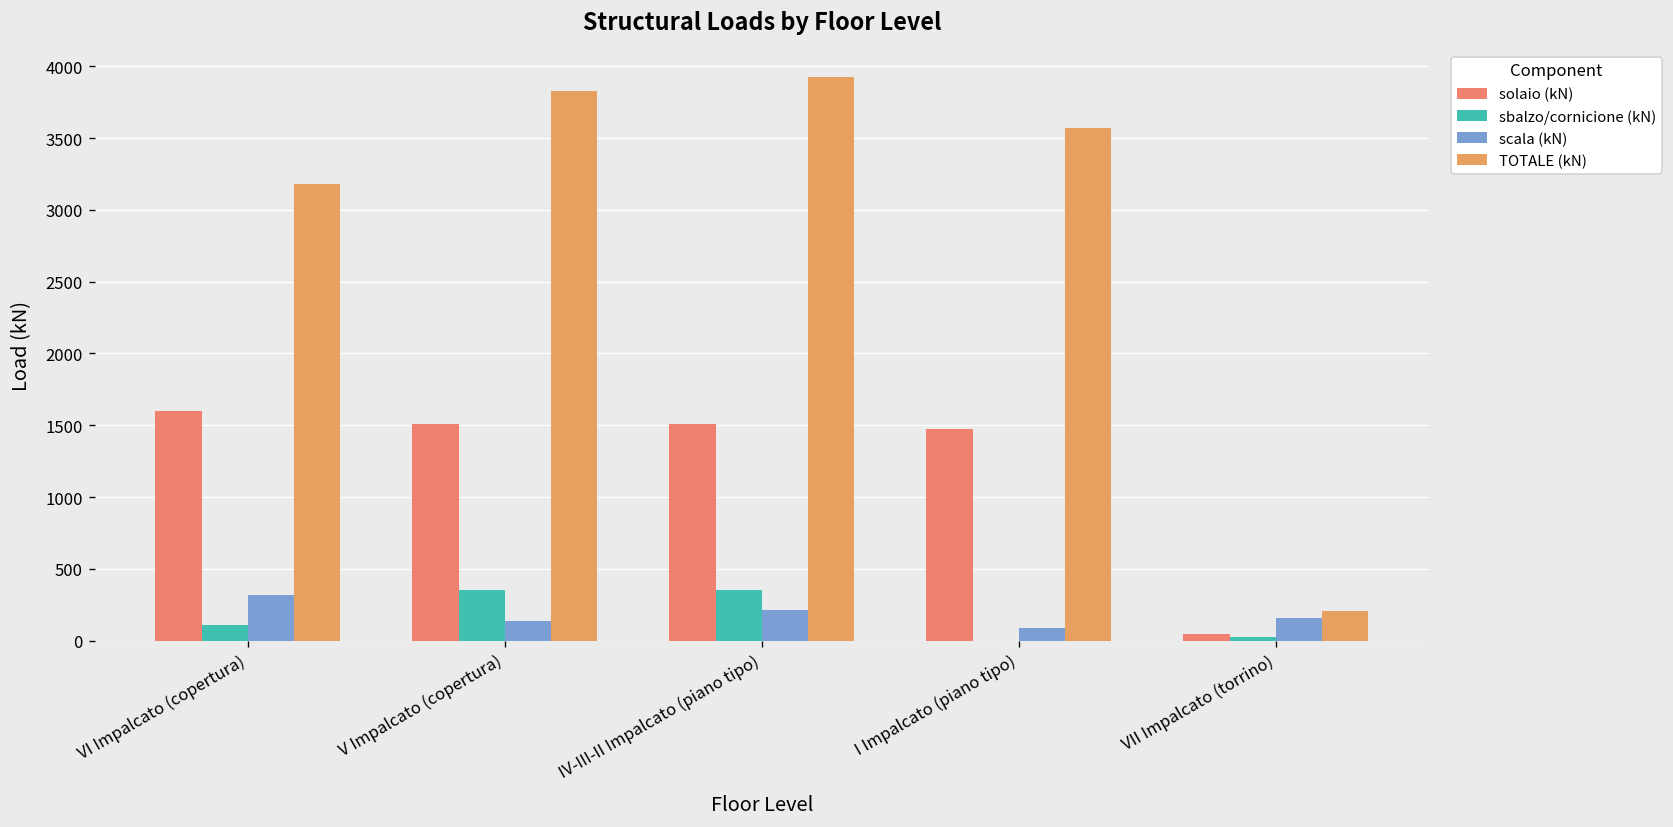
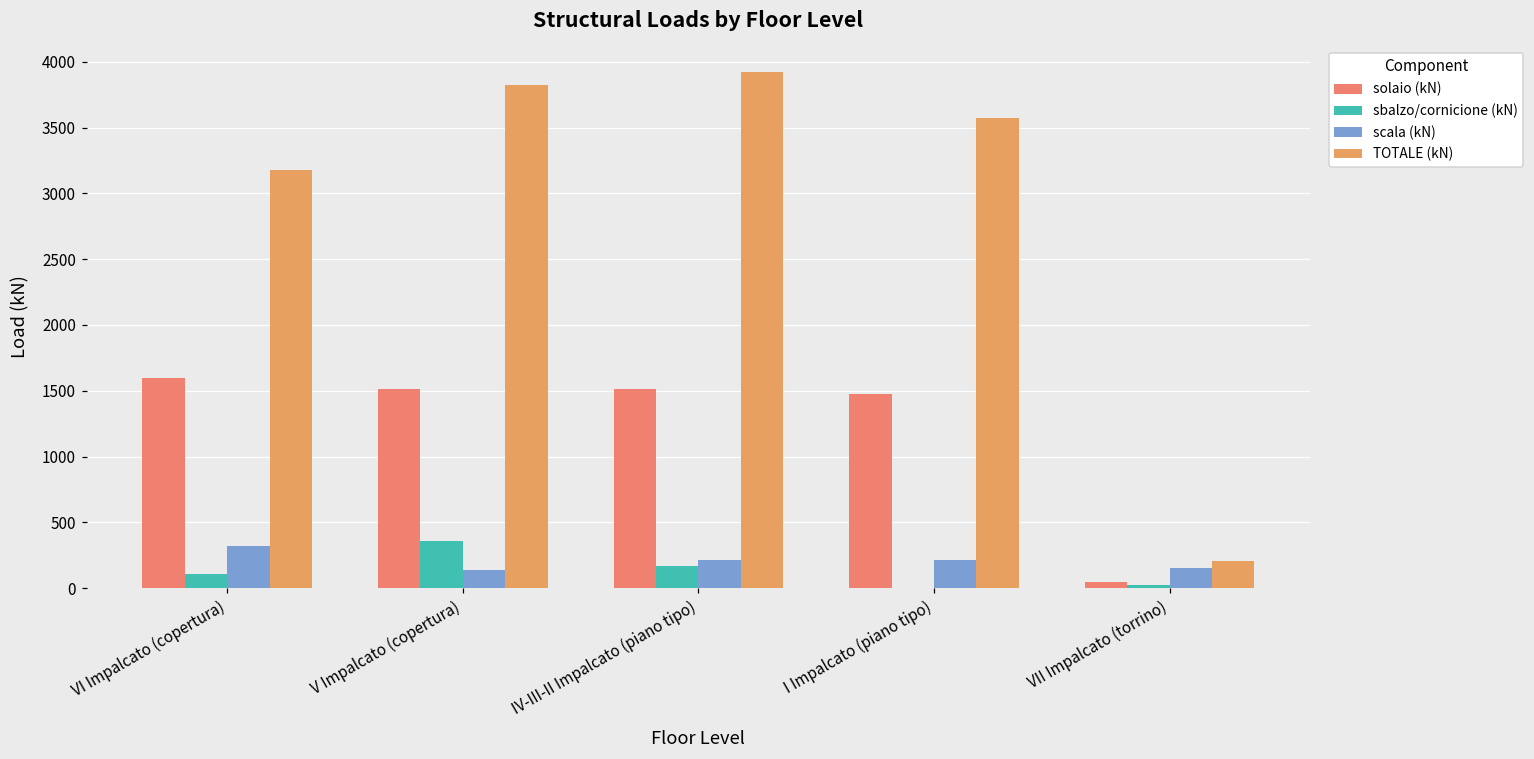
  {
    "sbalzo/cornicione (kN)": {
      "VI Impalcato (copertura)": 110,
      "V Impalcato (copertura)": 350,
-     "IV-III-II Impalcato (piano tipo)": 350,
+     "IV-III-II Impalcato (piano tipo)": 170,
      "I Impalcato (piano tipo)": 0,
      "VII Impalcato (torrino)": 30
    },
    "scala (kN)": {
      "VI Impalcato (copertura)": 320,
      "V Impalcato (copertura)": 140,
      "IV-III-II Impalcato (piano tipo)": 210,
-     "I Impalcato (piano tipo)": 80,
+     "I Impalcato (piano tipo)": 210,
      "VII Impalcato (torrino)": 160
    }
  }
